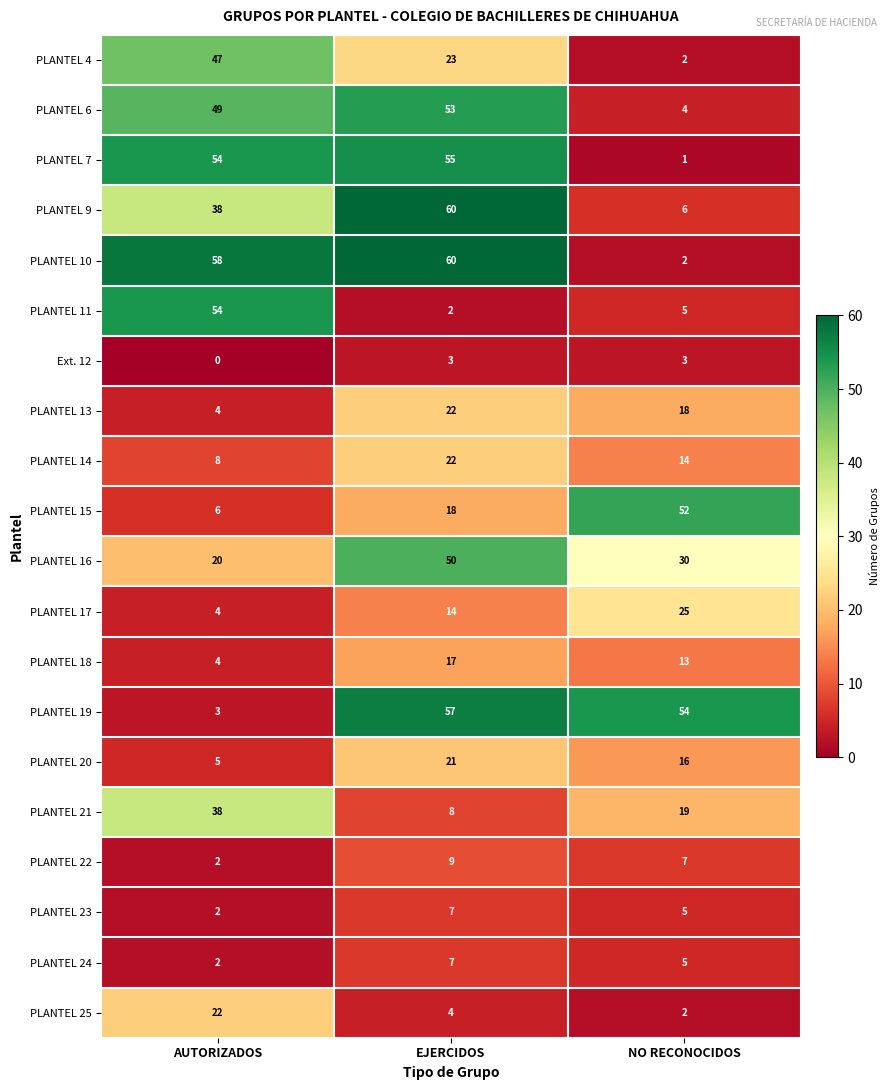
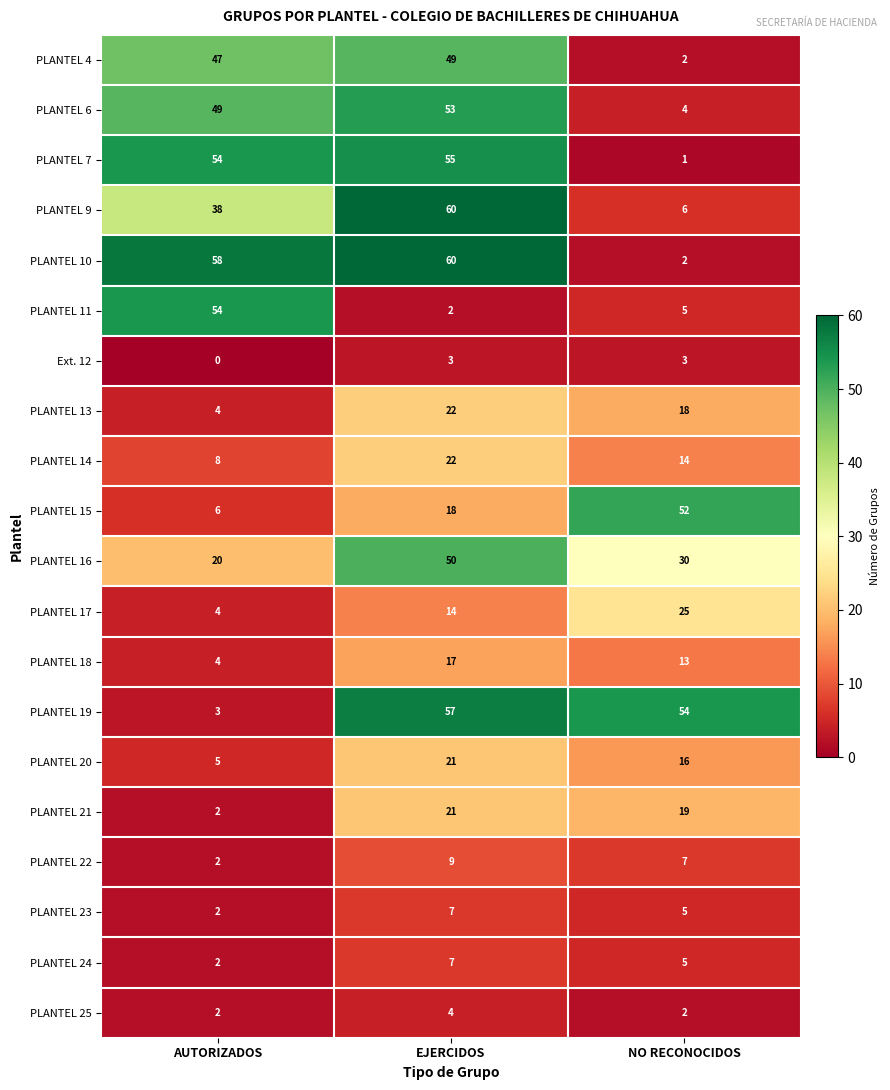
  {
    "PLANTEL 4": {
      "AUTORIZADOS": 47,
-     "EJERCIDOS": 23,
+     "EJERCIDOS": 49,
      "NO RECONOCIDOS": 2
    },
    "PLANTEL 6": {
      "AUTORIZADOS": 49,
      "EJERCIDOS": 53,
      "NO RECONOCIDOS": 4
    },
    "PLANTEL 7": {
      "AUTORIZADOS": 54,
      "EJERCIDOS": 55,
      "NO RECONOCIDOS": 1
    },
    "PLANTEL 9": {
      "AUTORIZADOS": 38,
      "EJERCIDOS": 60,
      "NO RECONOCIDOS": 6
    },
    "PLANTEL 10": {
      "AUTORIZADOS": 58,
      "EJERCIDOS": 60,
      "NO RECONOCIDOS": 2
    },
    "PLANTEL 11": {
      "AUTORIZADOS": 54,
      "EJERCIDOS": 2,
      "NO RECONOCIDOS": 5
    },
    "Ext. 12": {
      "AUTORIZADOS": 0,
      "EJERCIDOS": 3,
      "NO RECONOCIDOS": 3
    },
    "PLANTEL 13": {
      "AUTORIZADOS": 4,
      "EJERCIDOS": 22,
      "NO RECONOCIDOS": 18
    },
    "PLANTEL 14": {
      "AUTORIZADOS": 8,
      "EJERCIDOS": 22,
      "NO RECONOCIDOS": 14
    },
    "PLANTEL 15": {
      "AUTORIZADOS": 6,
      "EJERCIDOS": 18,
      "NO RECONOCIDOS": 52
    },
    "PLANTEL 16": {
      "AUTORIZADOS": 20,
      "EJERCIDOS": 50,
      "NO RECONOCIDOS": 30
    },
    "PLANTEL 17": {
      "AUTORIZADOS": 4,
      "EJERCIDOS": 14,
      "NO RECONOCIDOS": 25
    },
    "PLANTEL 18": {
      "AUTORIZADOS": 4,
      "EJERCIDOS": 17,
      "NO RECONOCIDOS": 13
    },
    "PLANTEL 19": {
      "AUTORIZADOS": 3,
      "EJERCIDOS": 57,
      "NO RECONOCIDOS": 54
    },
    "PLANTEL 20": {
      "AUTORIZADOS": 5,
      "EJERCIDOS": 21,
      "NO RECONOCIDOS": 16
    },
    "PLANTEL 21": {
-     "AUTORIZADOS": 38,
-     "EJERCIDOS": 8,
+     "AUTORIZADOS": 2,
+     "EJERCIDOS": 21,
      "NO RECONOCIDOS": 19
    },
    "PLANTEL 22": {
      "AUTORIZADOS": 2,
      "EJERCIDOS": 9,
      "NO RECONOCIDOS": 7
    },
    "PLANTEL 23": {
      "AUTORIZADOS": 2,
      "EJERCIDOS": 7,
      "NO RECONOCIDOS": 5
    },
    "PLANTEL 24": {
      "AUTORIZADOS": 2,
      "EJERCIDOS": 7,
      "NO RECONOCIDOS": 5
    },
    "PLANTEL 25": {
-     "AUTORIZADOS": 22,
+     "AUTORIZADOS": 2,
      "EJERCIDOS": 4,
      "NO RECONOCIDOS": 2
    }
  }
